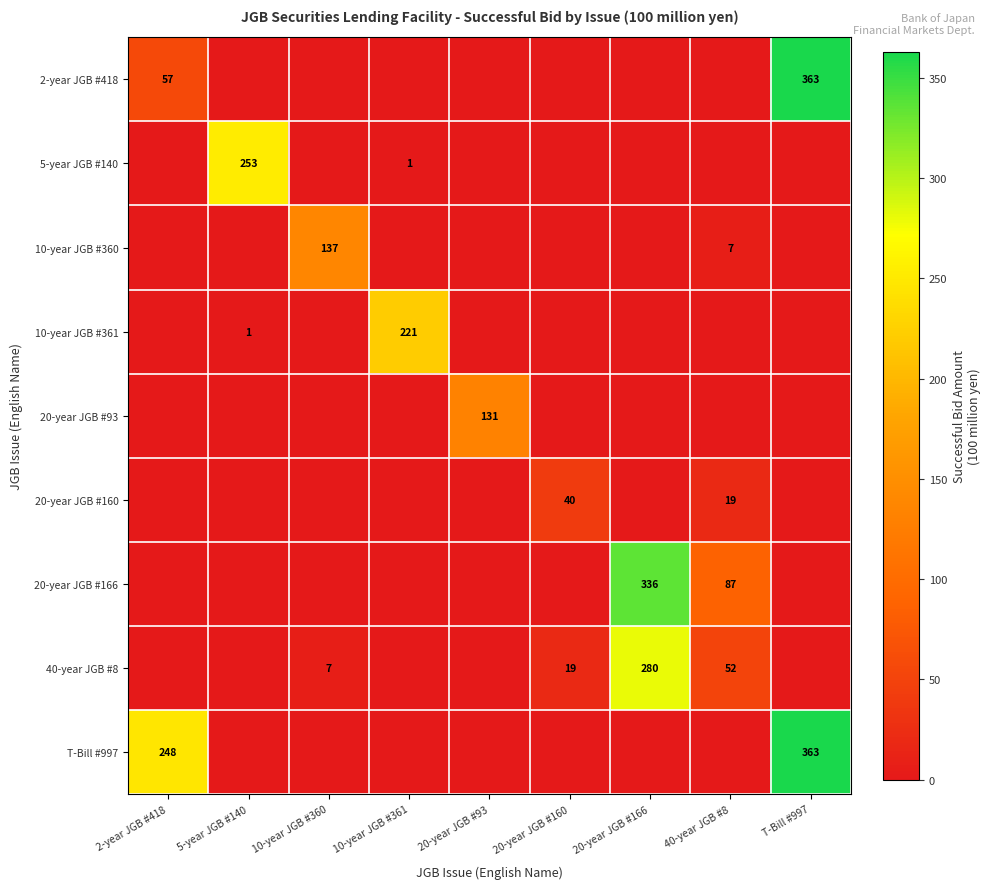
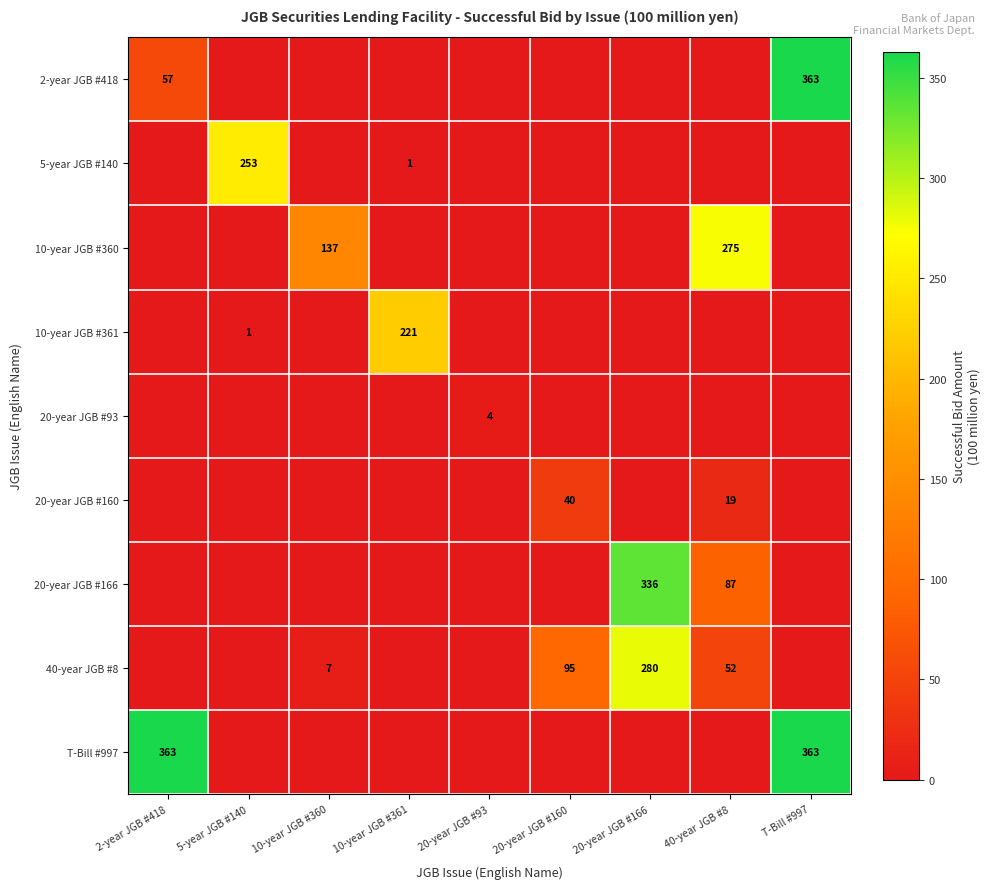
  {
    "2-year JGB #418": {
      "2-year JGB #418": 57,
      "T-Bill #997": 363
    },
    "5-year JGB #140": {
      "5-year JGB #140": 253,
      "10-year JGB #361": 1
    },
    "10-year JGB #360": {
      "10-year JGB #360": 137,
-     "40-year JGB #8": 7
+     "40-year JGB #8": 275
    },
    "10-year JGB #361": {
      "5-year JGB #140": 1,
      "10-year JGB #361": 221
    },
    "20-year JGB #93": {
-     "20-year JGB #93": 131
+     "20-year JGB #93": 4
    },
    "20-year JGB #160": {
      "20-year JGB #160": 40,
      "40-year JGB #8": 19
    },
    "20-year JGB #166": {
      "20-year JGB #166": 336,
      "40-year JGB #8": 87
    },
    "40-year JGB #8": {
      "10-year JGB #360": 7,
-     "20-year JGB #160": 19,
+     "20-year JGB #160": 95,
      "20-year JGB #166": 280,
      "40-year JGB #8": 52
    },
    "T-Bill #997": {
-     "2-year JGB #418": 248,
+     "2-year JGB #418": 363,
      "T-Bill #997": 363
    }
  }
